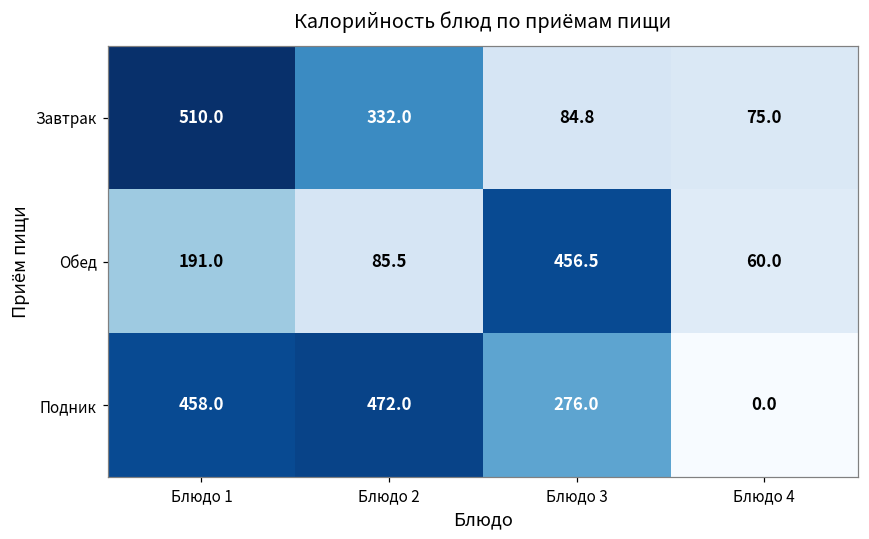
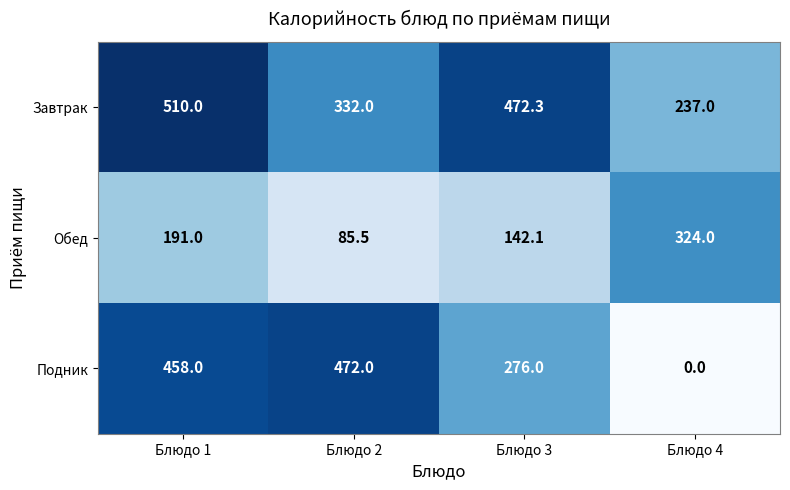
  {
    "Завтрак": {
      "Блюдо 1": 510.0,
      "Блюдо 2": 332.0,
-     "Блюдо 3": 84.8,
-     "Блюдо 4": 75.0
+     "Блюдо 3": 472.3,
+     "Блюдо 4": 237.0
    },
    "Обед": {
      "Блюдо 1": 191.0,
      "Блюдо 2": 85.5,
-     "Блюдо 3": 456.5,
-     "Блюдо 4": 60.0
+     "Блюдо 3": 142.1,
+     "Блюдо 4": 324.0
    },
    "Подник": {
      "Блюдо 1": 458.0,
      "Блюдо 2": 472.0,
      "Блюдо 3": 276.0,
      "Блюдо 4": 0.0
    }
  }
